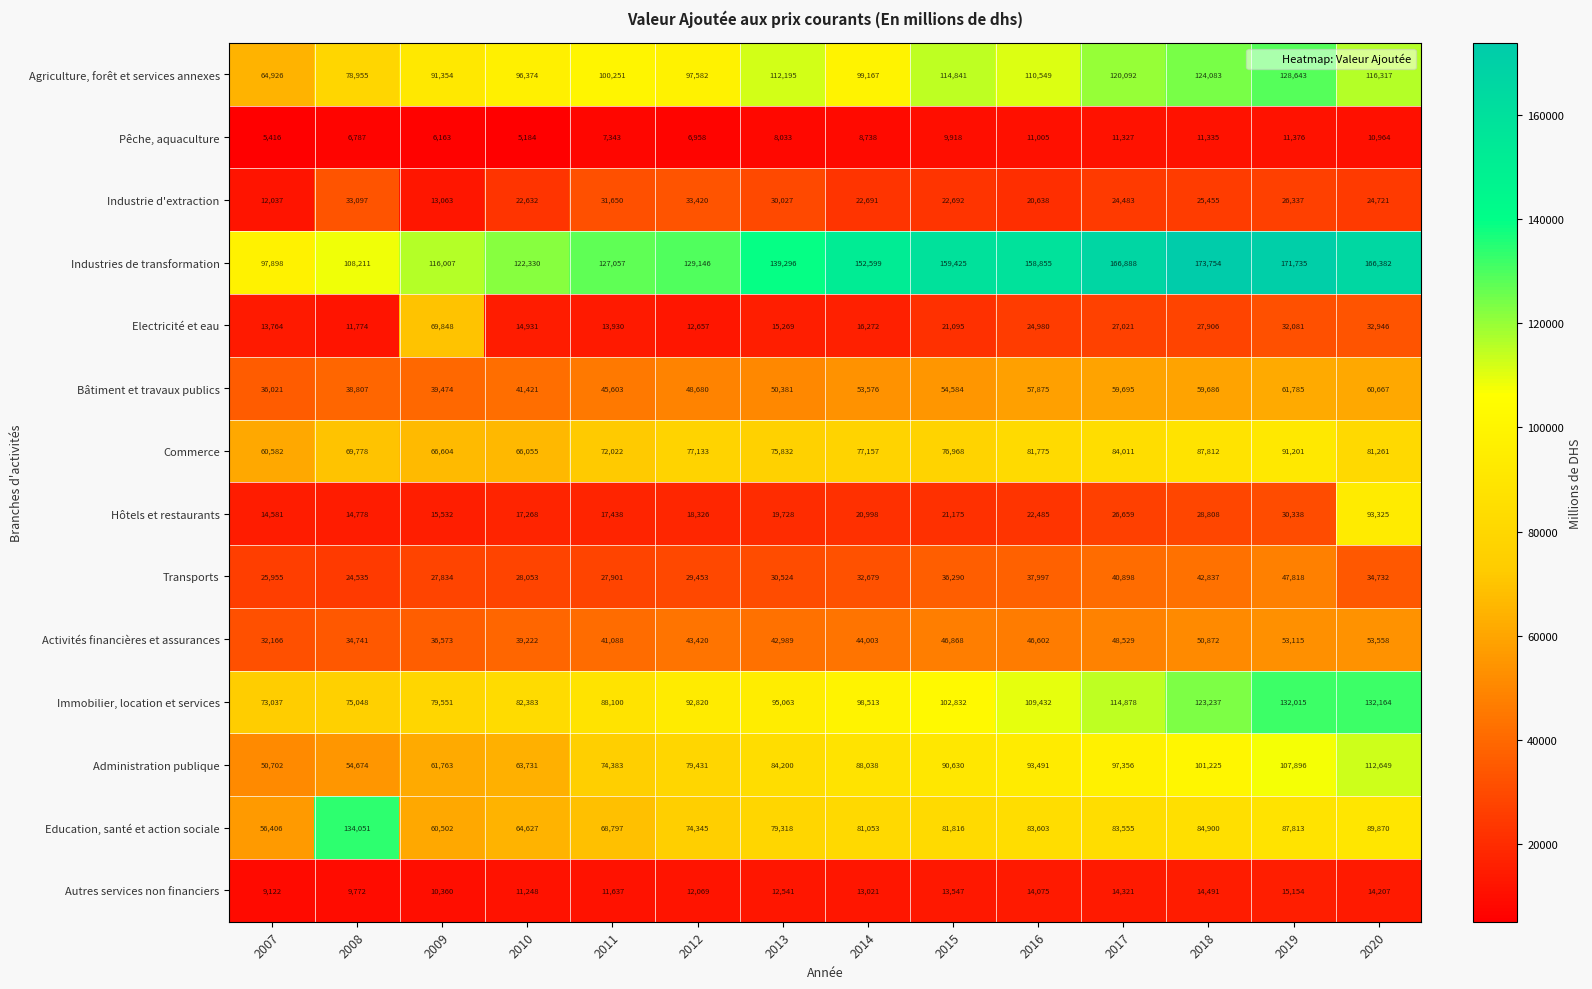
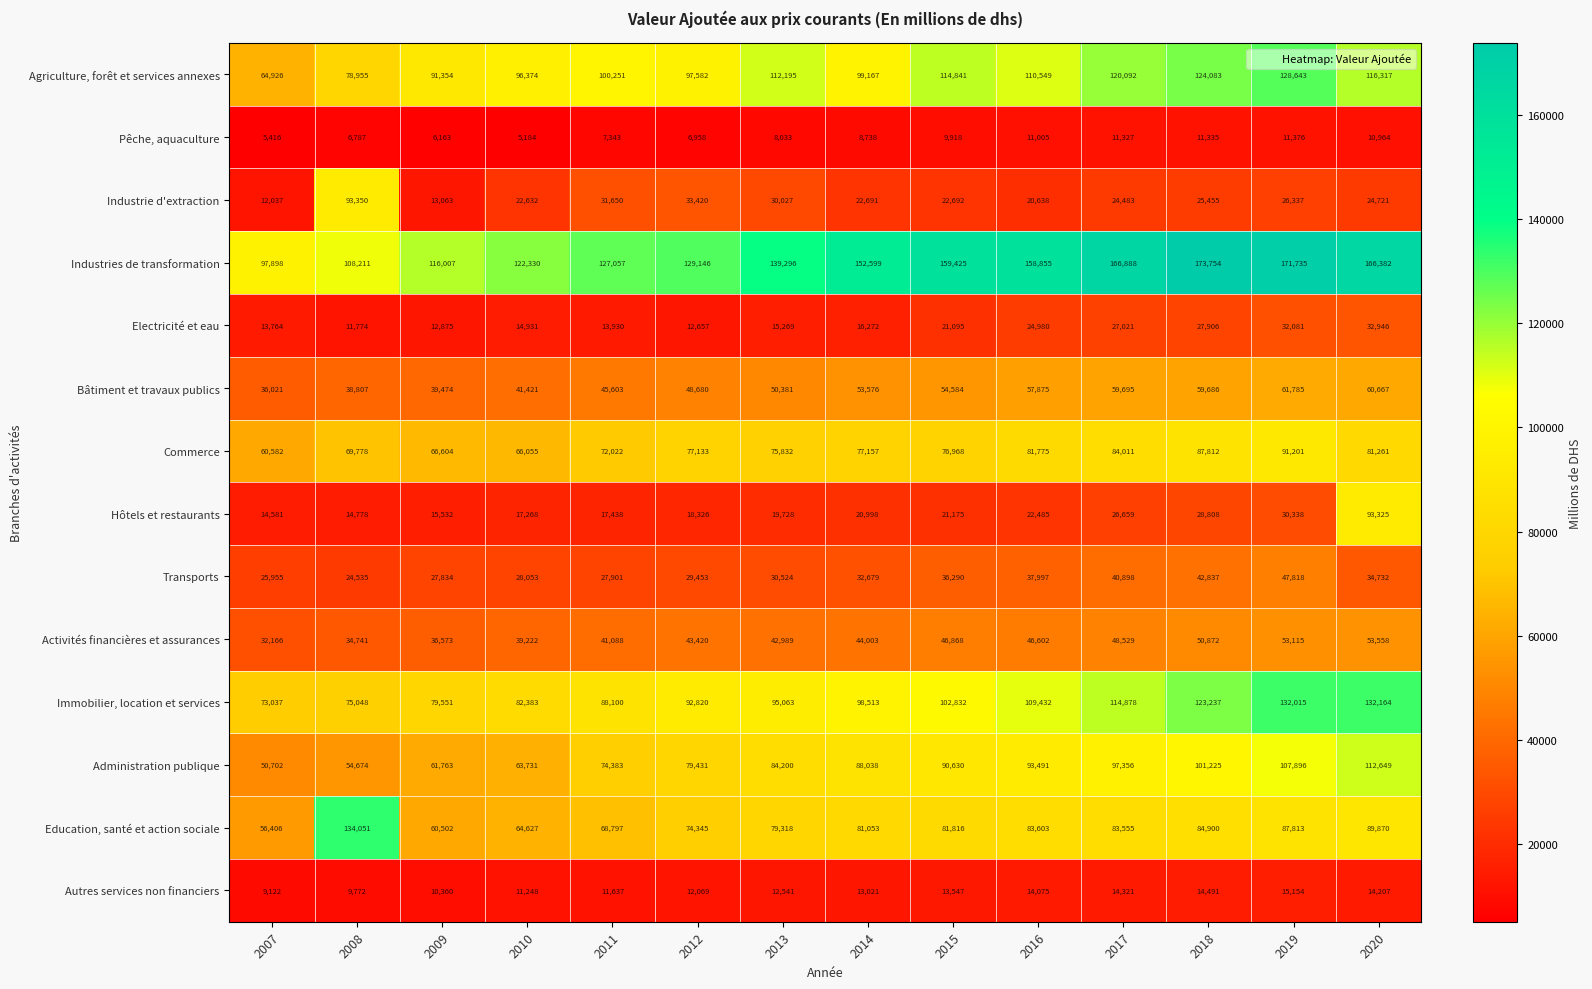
  {
    "Agriculture, forêt et services annexes": {
      "2007": "64,926",
      "2008": "78,955",
      "2009": "91,354",
      "2010": "96,374",
      "2011": "100,251",
      "2012": "97,582",
      "2013": "112,195",
      "2014": "99,167",
      "2015": "114,841",
      "2016": "110,549",
      "2017": "120,092",
      "2018": "124,083",
      "2019": "128,643",
      "2020": "116,317"
    },
    "Pêche, aquaculture": {
      "2007": "5,416",
      "2008": "6,787",
      "2009": "6,163",
      "2010": "5,184",
      "2011": "7,343",
      "2012": "6,958",
      "2013": "8,033",
      "2014": "8,738",
      "2015": "9,918",
      "2016": "11,005",
      "2017": "11,327",
      "2018": "11,335",
      "2019": "11,376",
      "2020": "10,964"
    },
    "Industrie d'extraction": {
      "2007": "12,037",
-     "2008": "33,097",
+     "2008": "93,350",
      "2009": "13,063",
      "2010": "22,632",
      "2011": "31,650",
      "2012": "33,420",
      "2013": "30,027",
      "2014": "22,691",
      "2015": "22,692",
      "2016": "20,638",
      "2017": "24,483",
      "2018": "25,455",
      "2019": "26,337",
      "2020": "24,721"
    },
    "Industries de transformation": {
      "2007": "97,898",
      "2008": "108,211",
      "2009": "116,007",
      "2010": "122,330",
      "2011": "127,057",
      "2012": "129,146",
      "2013": "139,296",
      "2014": "152,599",
      "2015": "159,425",
      "2016": "158,855",
      "2017": "166,888",
      "2018": "173,754",
      "2019": "171,735",
      "2020": "166,382"
    },
    "Electricité et eau": {
      "2007": "13,764",
      "2008": "11,774",
-     "2009": "69,848",
+     "2009": "12,875",
      "2010": "14,931",
      "2011": "13,930",
      "2012": "12,657",
      "2013": "15,269",
      "2014": "16,272",
      "2015": "21,095",
      "2016": "24,980",
      "2017": "27,021",
      "2018": "27,906",
      "2019": "32,081",
      "2020": "32,946"
    },
    "Bâtiment et travaux publics": {
      "2007": "36,021",
      "2008": "38,807",
      "2009": "39,474",
      "2010": "41,421",
      "2011": "45,603",
      "2012": "48,680",
      "2013": "50,381",
      "2014": "53,576",
      "2015": "54,584",
      "2016": "57,875",
      "2017": "59,695",
      "2018": "59,686",
      "2019": "61,785",
      "2020": "60,667"
    },
    "Commerce": {
      "2007": "60,582",
      "2008": "69,778",
      "2009": "66,604",
      "2010": "66,055",
      "2011": "72,022",
      "2012": "77,133",
      "2013": "75,832",
      "2014": "77,157",
      "2015": "76,968",
      "2016": "81,775",
      "2017": "84,011",
      "2018": "87,812",
      "2019": "91,201",
      "2020": "81,261"
    },
    "Hôtels et restaurants": {
      "2007": "14,581",
      "2008": "14,778",
      "2009": "15,532",
      "2010": "17,268",
      "2011": "17,438",
      "2012": "18,326",
      "2013": "19,728",
      "2014": "20,998",
      "2015": "21,175",
      "2016": "22,485",
      "2017": "26,659",
      "2018": "28,808",
      "2019": "30,338",
      "2020": "93,325"
    },
    "Transports": {
      "2007": "25,955",
      "2008": "24,535",
      "2009": "27,834",
      "2010": "28,053",
      "2011": "27,901",
      "2012": "29,453",
      "2013": "30,524",
      "2014": "32,679",
      "2015": "36,290",
      "2016": "37,997",
      "2017": "40,898",
      "2018": "42,837",
      "2019": "47,818",
      "2020": "34,732"
    },
    "Activités financières et assurances": {
      "2007": "32,166",
      "2008": "34,741",
      "2009": "36,573",
      "2010": "39,222",
      "2011": "41,088",
      "2012": "43,420",
      "2013": "42,989",
      "2014": "44,003",
      "2015": "46,868",
      "2016": "46,602",
      "2017": "48,529",
      "2018": "50,872",
      "2019": "53,115",
      "2020": "53,558"
    },
    "Immobilier, location et services": {
      "2007": "73,037",
      "2008": "75,048",
      "2009": "79,551",
      "2010": "82,383",
      "2011": "88,100",
      "2012": "92,820",
      "2013": "95,063",
      "2014": "98,513",
      "2015": "102,832",
      "2016": "109,432",
      "2017": "114,878",
      "2018": "123,237",
      "2019": "132,015",
      "2020": "132,164"
    },
    "Administration publique": {
      "2007": "50,702",
      "2008": "54,674",
      "2009": "61,763",
      "2010": "63,731",
      "2011": "74,383",
      "2012": "79,431",
      "2013": "84,200",
      "2014": "88,038",
      "2015": "90,630",
      "2016": "93,491",
      "2017": "97,356",
      "2018": "101,225",
      "2019": "107,896",
      "2020": "112,649"
    },
    "Education, santé et action sociale": {
      "2007": "56,406",
      "2008": "134,051",
      "2009": "60,502",
      "2010": "64,627",
      "2011": "68,797",
      "2012": "74,345",
      "2013": "79,318",
      "2014": "81,053",
      "2015": "81,816",
      "2016": "83,603",
      "2017": "83,555",
      "2018": "84,900",
      "2019": "87,813",
      "2020": "89,870"
    },
    "Autres services non financiers": {
      "2007": "9,122",
      "2008": "9,772",
      "2009": "10,360",
      "2010": "11,248",
      "2011": "11,637",
      "2012": "12,069",
      "2013": "12,541",
      "2014": "13,021",
      "2015": "13,547",
      "2016": "14,075",
      "2017": "14,321",
      "2018": "14,491",
      "2019": "15,154",
      "2020": "14,207"
    }
  }
